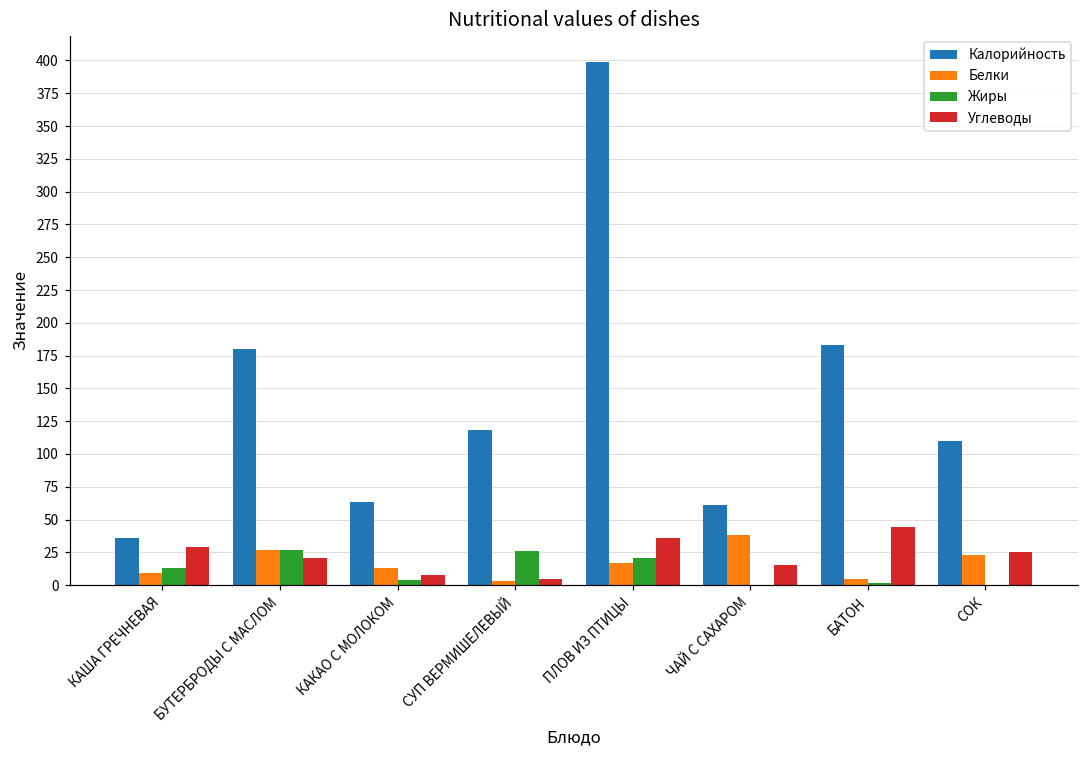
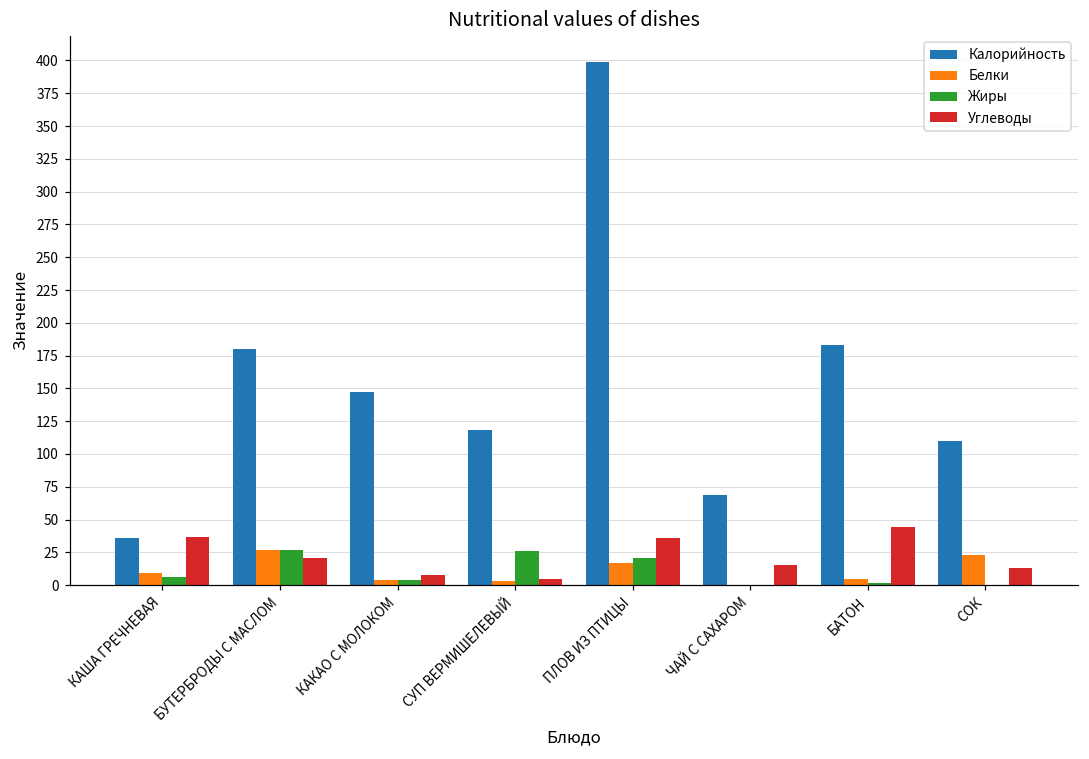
  {
    "Калорийность": {
      "КАША ГРЕЧНЕВАЯ": 36,
      "БУТЕРБРОДЫ С МАСЛОМ": 180,
-     "КАКАО С МОЛОКОМ": 63,
+     "КАКАО С МОЛОКОМ": 147,
      "СУП ВЕРМИШЕЛЕВЫЙ": 118,
      "ПЛОВ ИЗ ПТИЦЫ": 399,
-     "ЧАЙ С САХАРОМ": 61,
+     "ЧАЙ С САХАРОМ": 69,
      "БАТОН": 183,
      "СОК": 110
    },
    "Белки": {
      "КАША ГРЕЧНЕВАЯ": 9,
      "БУТЕРБРОДЫ С МАСЛОМ": 27,
-     "КАКАО С МОЛОКОМ": 13,
+     "КАКАО С МОЛОКОМ": 4,
      "СУП ВЕРМИШЕЛЕВЫЙ": 3,
      "ПЛОВ ИЗ ПТИЦЫ": 17,
-     "ЧАЙ С САХАРОМ": 38,
+     "ЧАЙ С САХАРОМ": 0,
      "БАТОН": 5,
      "СОК": 23
    },
    "Жиры": {
-     "КАША ГРЕЧНЕВАЯ": 13,
+     "КАША ГРЕЧНЕВАЯ": 6,
      "БУТЕРБРОДЫ С МАСЛОМ": 27,
      "КАКАО С МОЛОКОМ": 4,
      "СУП ВЕРМИШЕЛЕВЫЙ": 26,
      "ПЛОВ ИЗ ПТИЦЫ": 21,
      "ЧАЙ С САХАРОМ": 0,
      "СОК": 0
    },
    "Углеводы": {
-     "КАША ГРЕЧНЕВАЯ": 29,
+     "КАША ГРЕЧНЕВАЯ": 37,
      "БУТЕРБРОДЫ С МАСЛОМ": 21,
      "КАКАО С МОЛОКОМ": 8,
      "СУП ВЕРМИШЕЛЕВЫЙ": 5,
      "ПЛОВ ИЗ ПТИЦЫ": 36,
      "ЧАЙ С САХАРОМ": 15,
      "БАТОН": 44,
-     "СОК": 25
+     "СОК": 13
    }
  }
